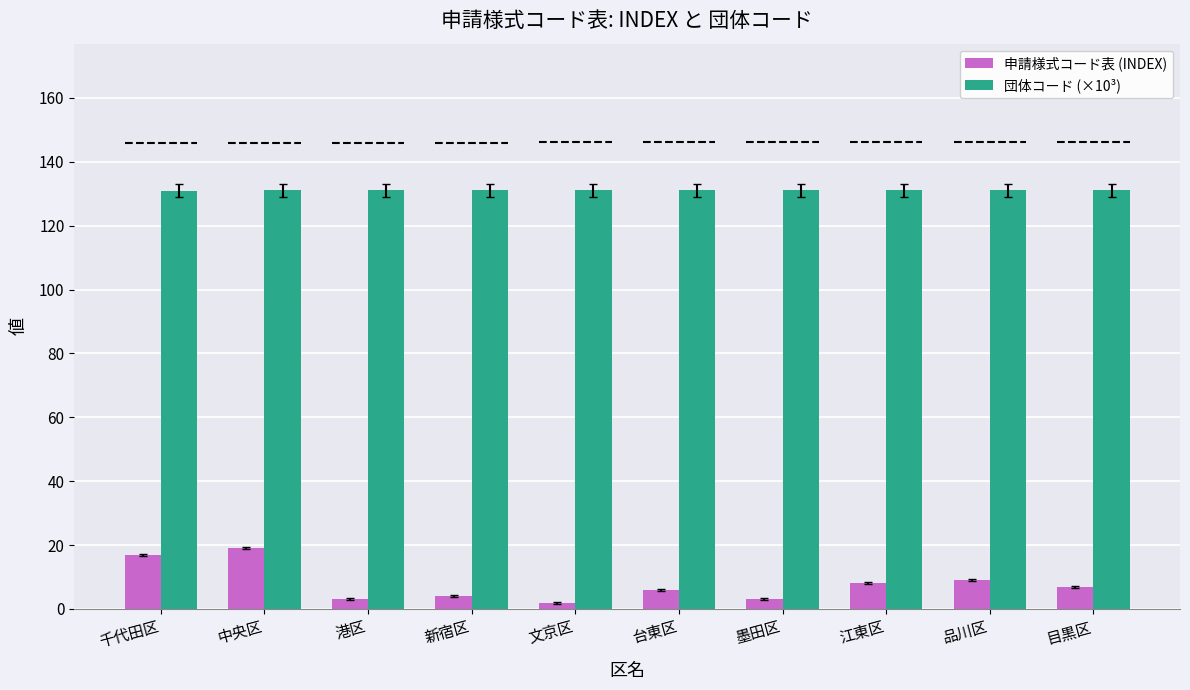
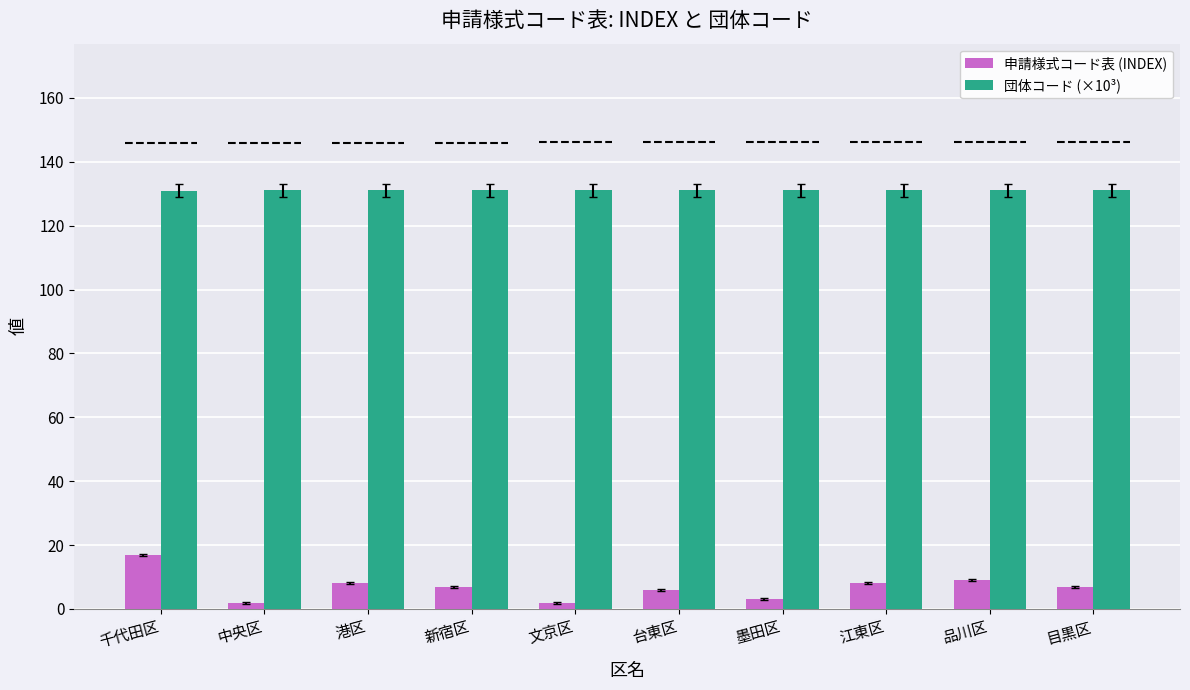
  {
    "申請様式コード表 (INDEX)": {
      "千代田区": 17,
-     "中央区": 19,
-     "港区": 3,
-     "新宿区": 4,
+     "中央区": 2,
+     "港区": 8,
+     "新宿区": 7,
      "文京区": 2,
      "台東区": 6,
      "墨田区": 3,
      "江東区": 8,
      "品川区": 9,
      "目黒区": 7
    },
    "団体コード (×10³)": {
      "千代田区": 131,
      "中央区": 131,
      "港区": 131,
      "新宿区": 131,
      "文京区": 131,
      "台東区": 131,
      "墨田区": 131,
      "江東区": 131,
      "品川区": 131,
      "目黒区": 131
    }
  }
